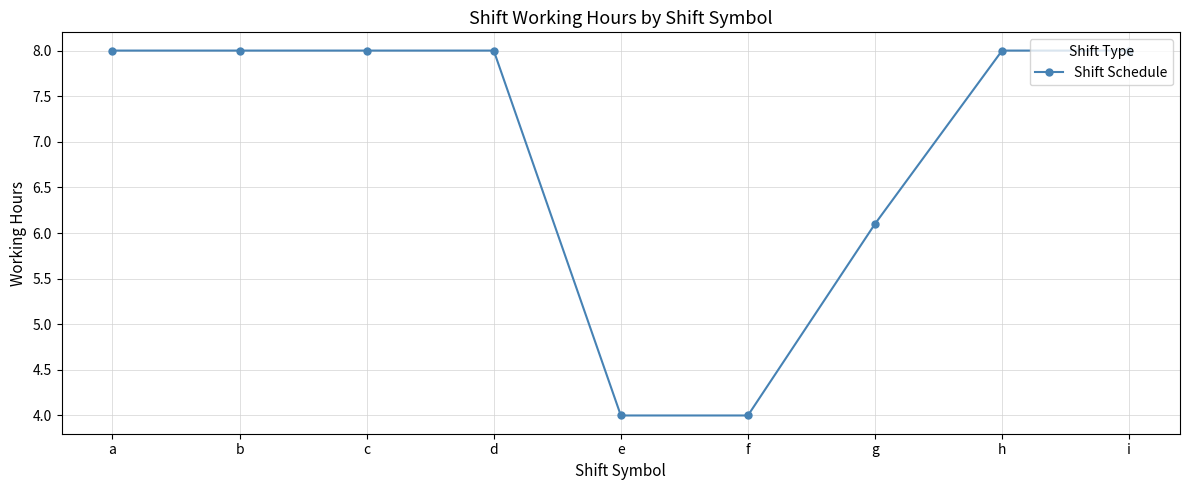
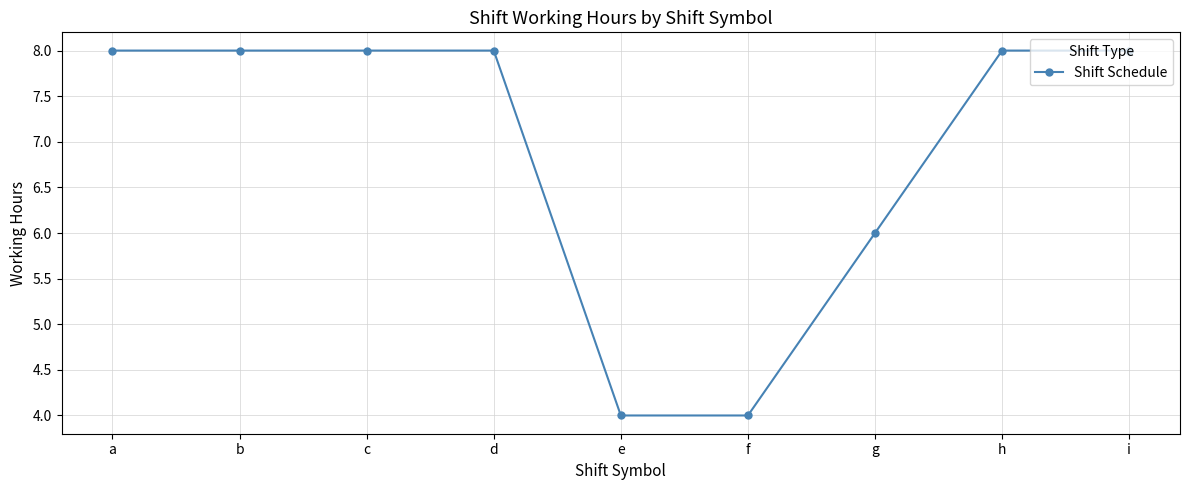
  {
    "a": 8.0,
    "b": 8.0,
    "c": 8.0,
    "d": 8.0,
    "e": 4.0,
    "f": 4.0,
-   "g": 6.1,
+   "g": 6.0,
    "h": 8.0
  }
